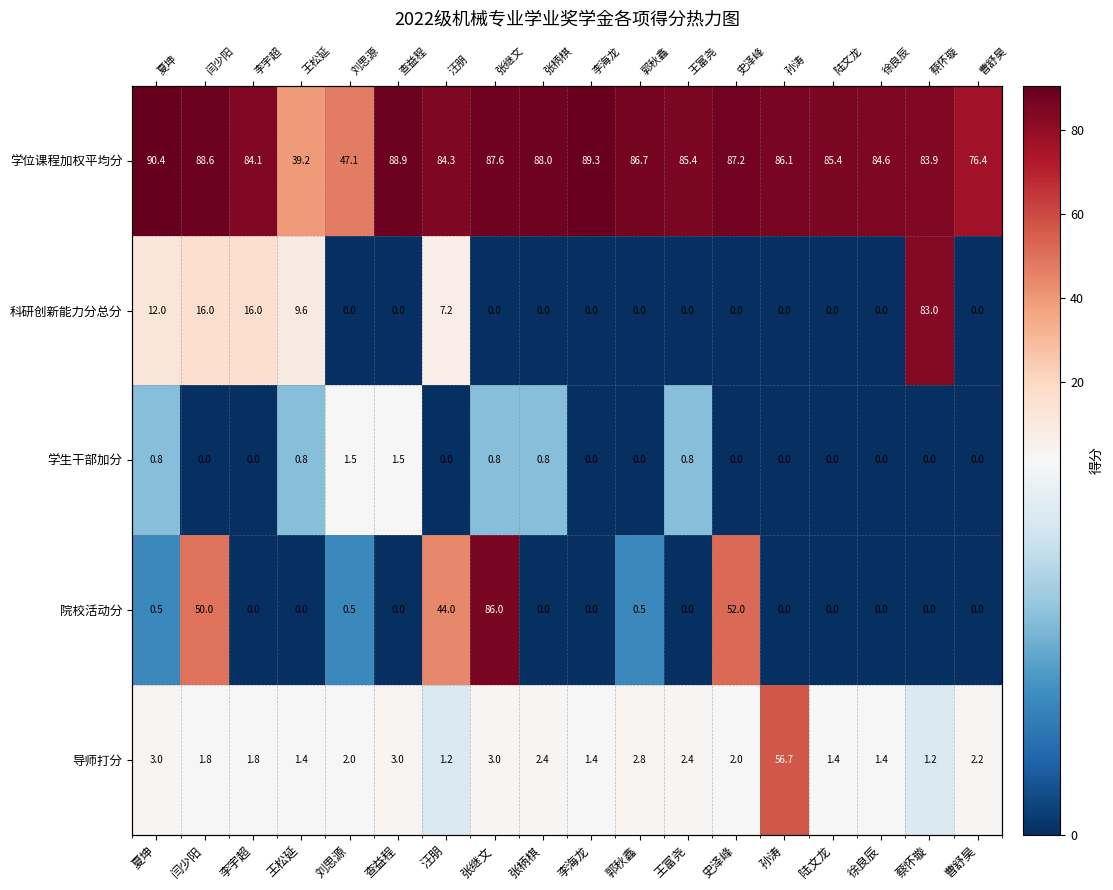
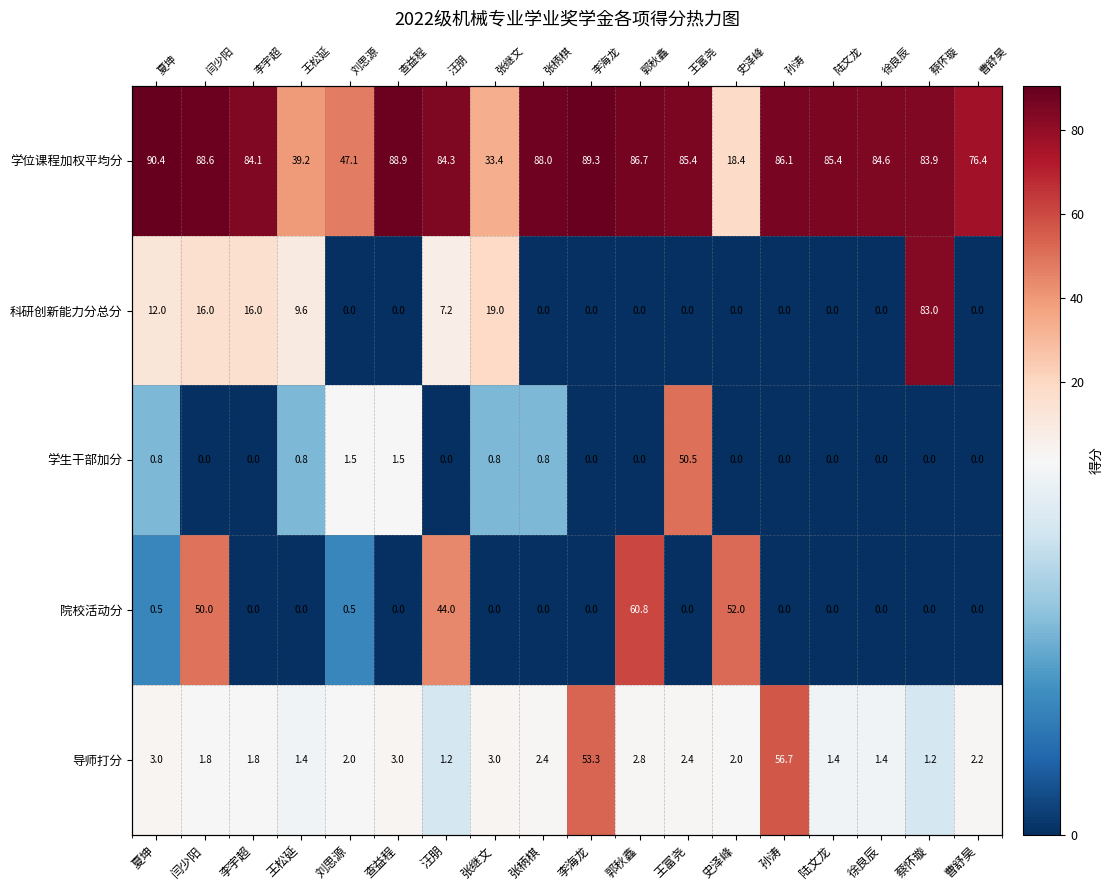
  {
    "学位课程加权平均分": {
      "夏坤": 90.4,
      "闫少阳": 88.6,
      "李宇超": 84.1,
      "王松延": 39.2,
      "刘思源": 47.1,
      "查益程": 88.9,
      "汪朋": 84.3,
-     "张继文": 87.6,
+     "张继文": 33.4,
      "张柄棋": 88.0,
      "李海龙": 89.3,
      "郭秋鑫": 86.7,
      "王富尧": 85.4,
-     "史泽峰": 87.2,
+     "史泽峰": 18.4,
      "孙涛": 86.1,
      "陆文龙": 85.4,
      "徐良辰": 84.6,
      "蔡怀璇": 83.9,
      "曹舒昊": 76.4
    },
    "科研创新能力分总分": {
      "夏坤": 12.0,
      "闫少阳": 16.0,
      "李宇超": 16.0,
      "王松延": 9.6,
      "刘思源": 0.0,
      "查益程": 0.0,
      "汪朋": 7.2,
-     "张继文": 0.0,
+     "张继文": 19.0,
      "张柄棋": 0.0,
      "李海龙": 0.0,
      "郭秋鑫": 0.0,
      "王富尧": 0.0,
      "史泽峰": 0.0,
      "孙涛": 0.0,
      "陆文龙": 0.0,
      "徐良辰": 0.0,
      "蔡怀璇": 83.0,
      "曹舒昊": 0.0
    },
    "学生干部加分": {
      "夏坤": 0.8,
      "闫少阳": 0.0,
      "李宇超": 0.0,
      "王松延": 0.8,
      "刘思源": 1.5,
      "查益程": 1.5,
      "汪朋": 0.0,
      "张继文": 0.8,
      "张柄棋": 0.8,
      "李海龙": 0.0,
      "郭秋鑫": 0.0,
-     "王富尧": 0.8,
+     "王富尧": 50.5,
      "史泽峰": 0.0,
      "孙涛": 0.0,
      "陆文龙": 0.0,
      "徐良辰": 0.0,
      "蔡怀璇": 0.0,
      "曹舒昊": 0.0
    },
    "院校活动分": {
      "夏坤": 0.5,
      "闫少阳": 50.0,
      "李宇超": 0.0,
      "王松延": 0.0,
      "刘思源": 0.5,
      "查益程": 0.0,
      "汪朋": 44.0,
-     "张继文": 86.0,
+     "张继文": 0.0,
      "张柄棋": 0.0,
      "李海龙": 0.0,
-     "郭秋鑫": 0.5,
+     "郭秋鑫": 60.8,
      "王富尧": 0.0,
      "史泽峰": 52.0,
      "孙涛": 0.0,
      "陆文龙": 0.0,
      "徐良辰": 0.0,
      "蔡怀璇": 0.0,
      "曹舒昊": 0.0
    },
    "导师打分": {
      "夏坤": 3.0,
      "闫少阳": 1.8,
      "李宇超": 1.8,
      "王松延": 1.4,
      "刘思源": 2.0,
      "查益程": 3.0,
      "汪朋": 1.2,
      "张继文": 3.0,
      "张柄棋": 2.4,
-     "李海龙": 1.4,
+     "李海龙": 53.3,
      "郭秋鑫": 2.8,
      "王富尧": 2.4,
      "史泽峰": 2.0,
      "孙涛": 56.7,
      "陆文龙": 1.4,
      "徐良辰": 1.4,
      "蔡怀璇": 1.2,
      "曹舒昊": 2.2
    }
  }
